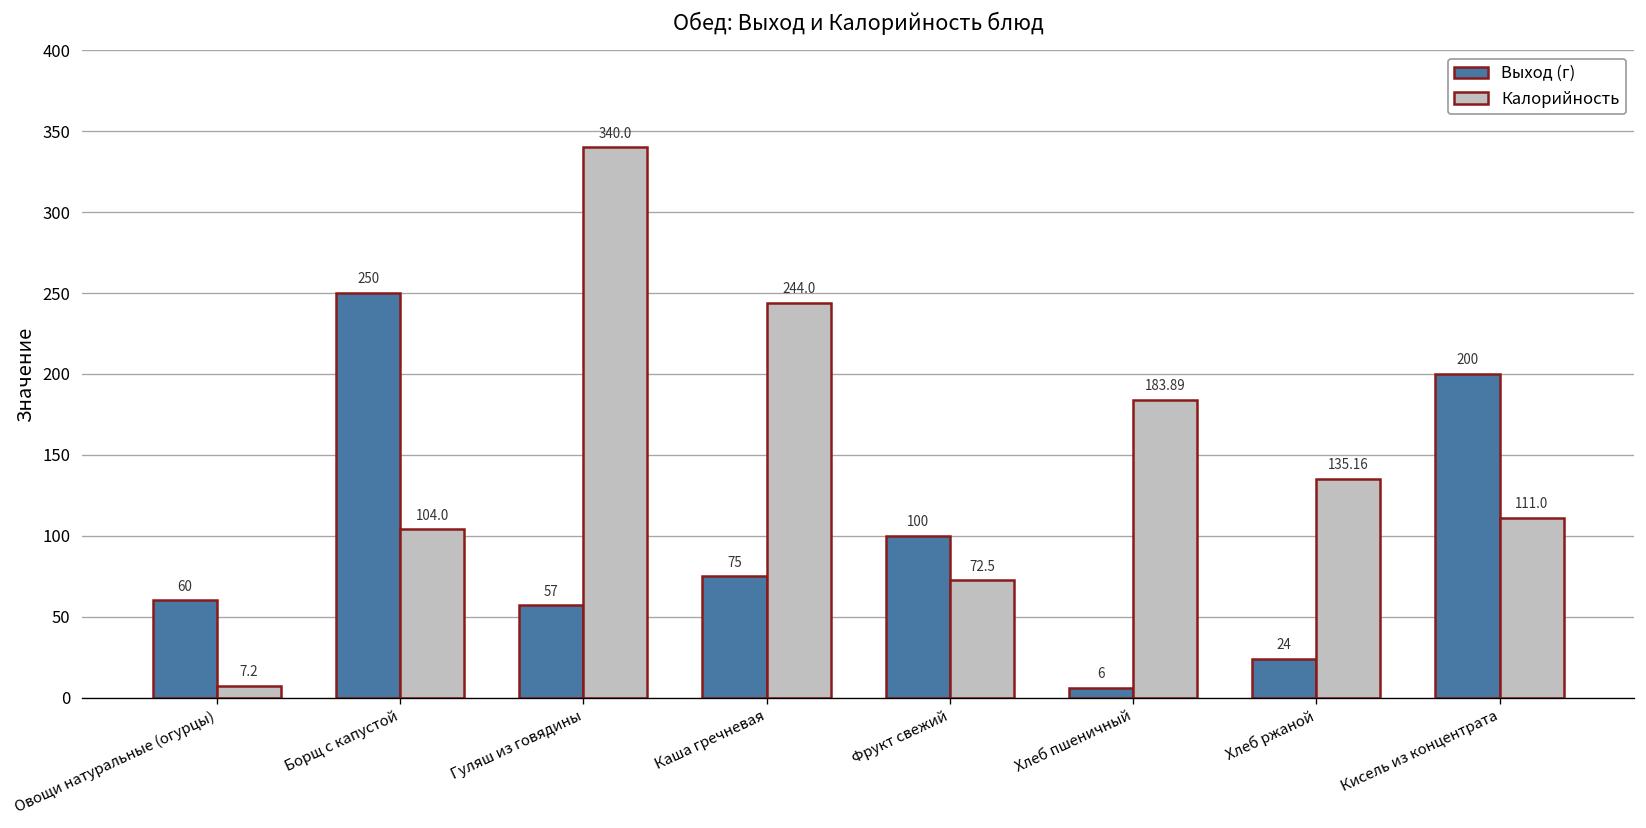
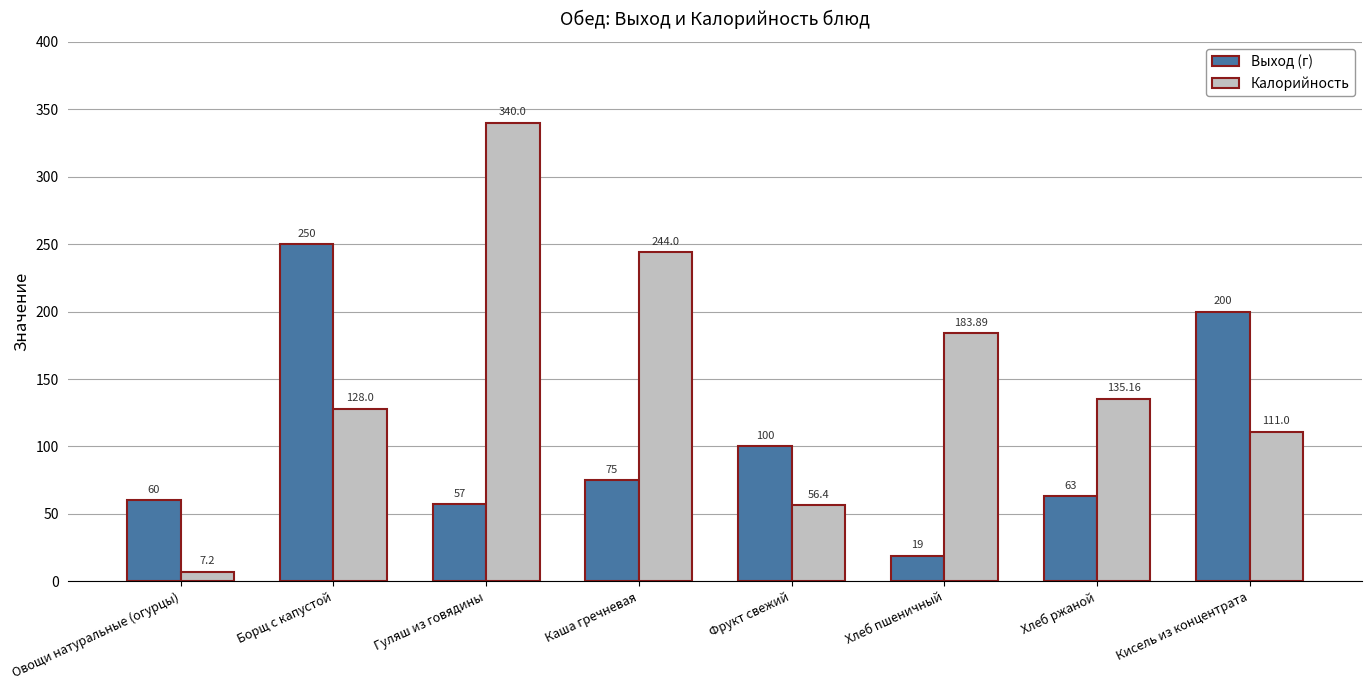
  {
    "Выход (г)": {
      "Овощи натуральные (огурцы)": 60,
      "Борщ с капустой": 250,
      "Гуляш из говядины": 57,
      "Каша гречневая": 75,
      "Фрукт свежий": 100,
-     "Хлеб пшеничный": 6,
-     "Хлеб ржаной": 24,
+     "Хлеб пшеничный": 19,
+     "Хлеб ржаной": 63,
      "Кисель из концентрата": 200
    },
    "Калорийность": {
      "Овощи натуральные (огурцы)": 7.2,
-     "Борщ с капустой": 104.0,
+     "Борщ с капустой": 128.0,
      "Гуляш из говядины": 340.0,
      "Каша гречневая": 244.0,
-     "Фрукт свежий": 72.5,
+     "Фрукт свежий": 56.4,
      "Хлеб пшеничный": 183.89,
      "Хлеб ржаной": 135.16,
      "Кисель из концентрата": 111.0
    }
  }
